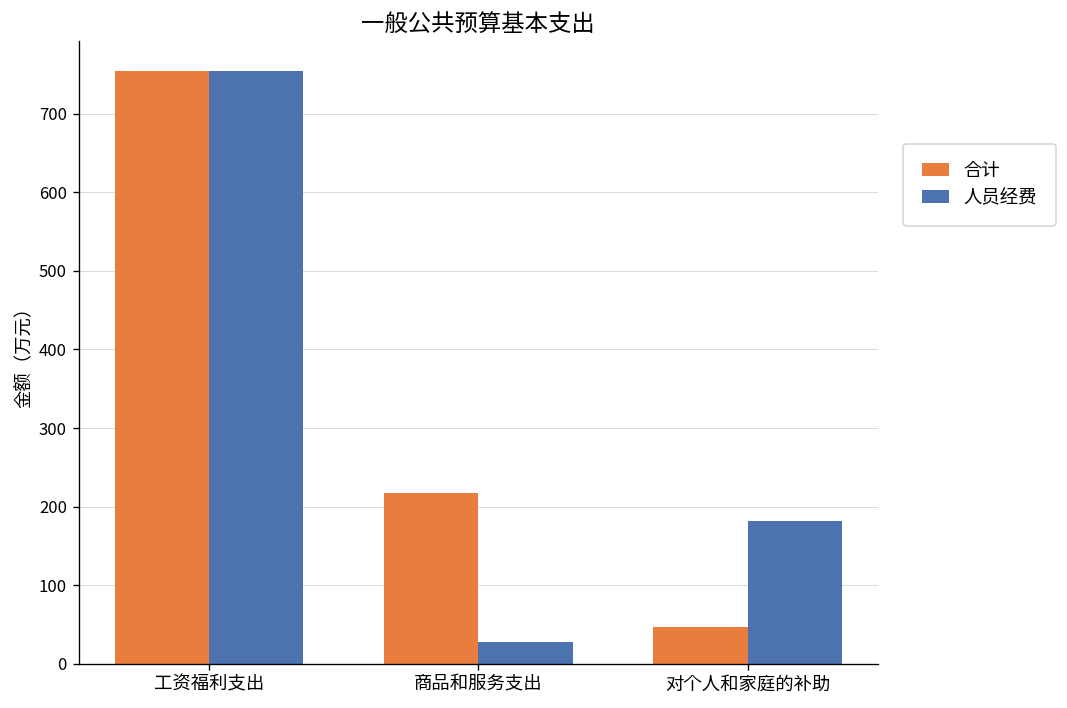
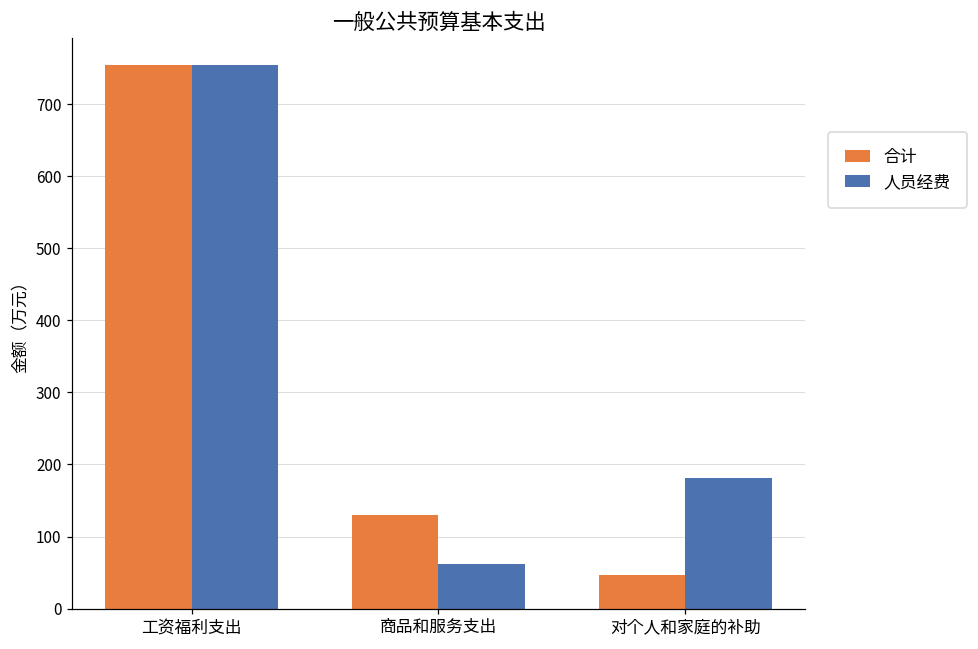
  {
    "合计": {
      "工资福利支出": 750,
-     "商品和服务支出": 220,
+     "商品和服务支出": 130,
      "对个人和家庭的补助": 50
    },
    "人员经费": {
      "工资福利支出": 750,
-     "商品和服务支出": 30,
+     "商品和服务支出": 60,
      "对个人和家庭的补助": 180
    }
  }
